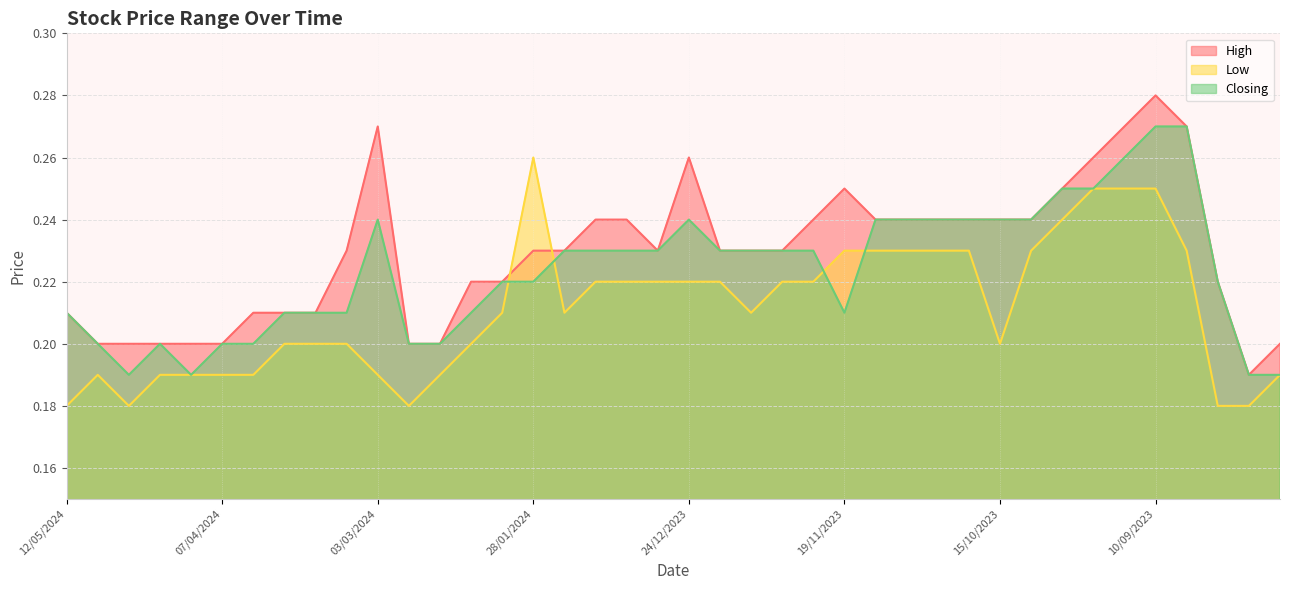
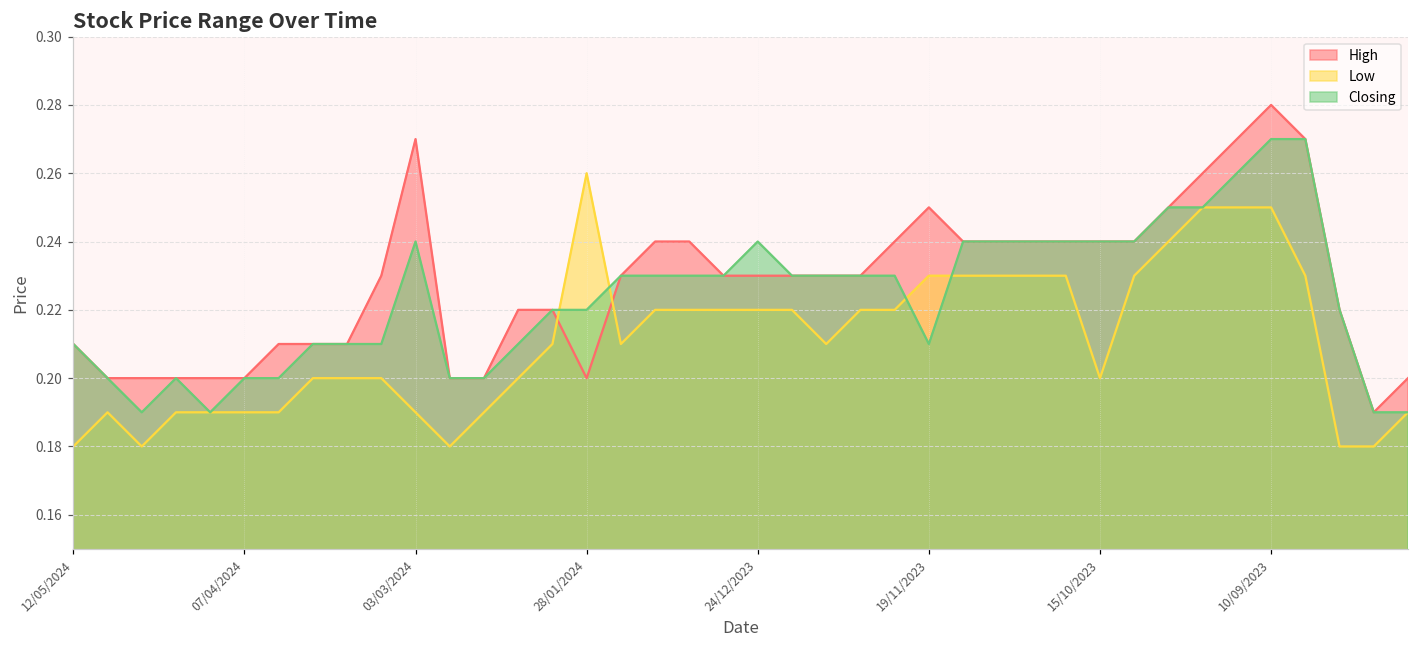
  {
    "High": {
      "03/03/2024": 0.27,
-     "28/01/2024": 0.23,
-     "24/12/2023": 0.26,
+     "28/01/2024": 0.20,
+     "24/12/2023": 0.23,
      "19/11/2023": 0.25,
      "10/09/2023": 0.28
    },
    "Low": {
      "12/05/2024": 0.18,
      "07/04/2024": 0.19,
      "03/03/2024": 0.19,
      "28/01/2024": 0.26,
      "24/12/2023": 0.22,
      "19/11/2023": 0.23,
      "15/10/2023": 0.20,
      "10/09/2023": 0.25
    },
    "Closing": {
      "03/03/2024": 0.24,
      "28/01/2024": 0.22,
      "24/12/2023": 0.24,
      "19/11/2023": 0.21,
      "10/09/2023": 0.27
    }
  }
